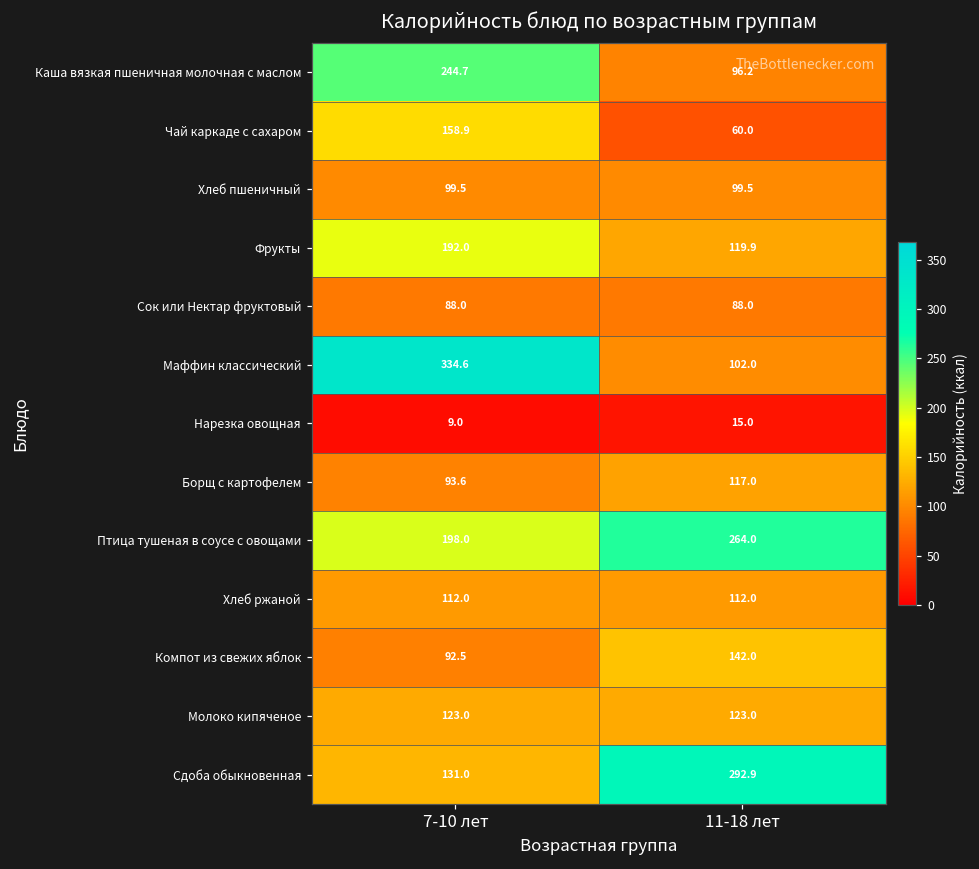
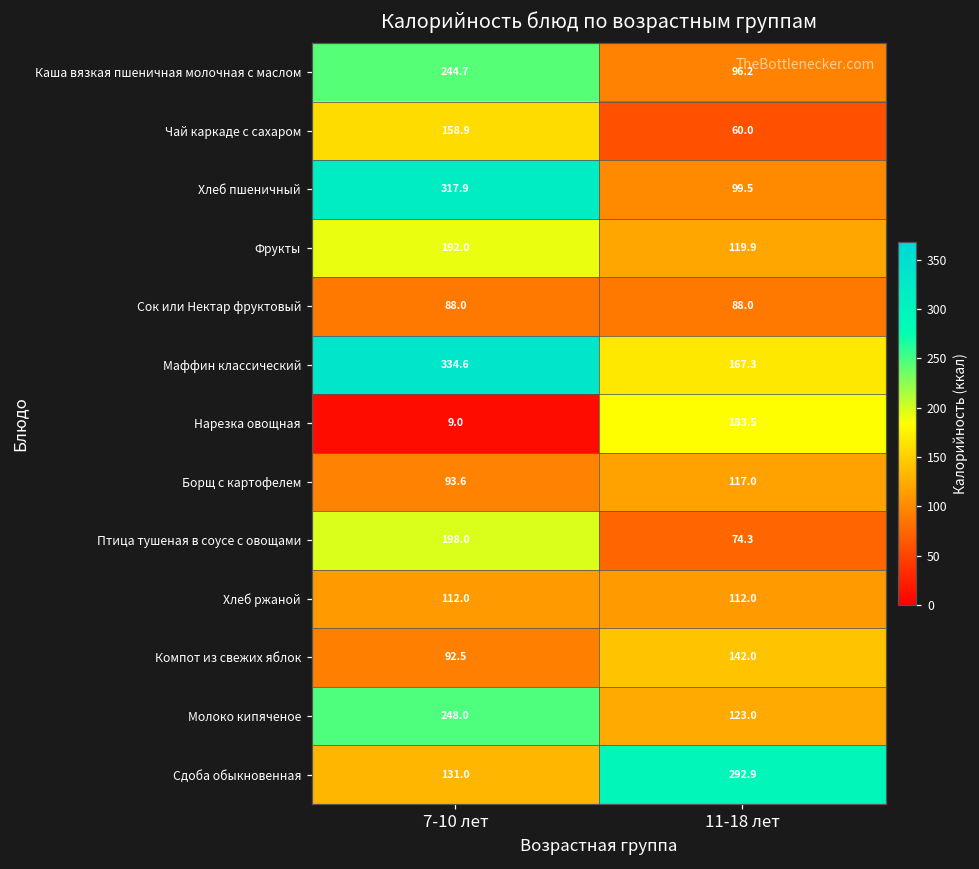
  {
    "Каша вязкая пшеничная молочная с маслом": {
      "7-10 лет": 244.7
    },
    "Чай каркаде с сахаром": {
      "7-10 лет": 158.9,
      "11-18 лет": 60.0
    },
    "Хлеб пшеничный": {
-     "7-10 лет": 99.5,
+     "7-10 лет": 317.9,
      "11-18 лет": 99.5
    },
    "Фрукты": {
      "7-10 лет": 192.0,
      "11-18 лет": 119.9
    },
    "Сок или Нектар фруктовый": {
      "7-10 лет": 88.0,
      "11-18 лет": 88.0
    },
    "Маффин классический": {
      "7-10 лет": 334.6,
-     "11-18 лет": 102.0
+     "11-18 лет": 167.3
    },
    "Нарезка овощная": {
      "7-10 лет": 9.0,
-     "11-18 лет": 15.0
+     "11-18 лет": 183.5
    },
    "Борщ с картофелем": {
      "7-10 лет": 93.6,
      "11-18 лет": 117.0
    },
    "Птица тушеная в соусе с овощами": {
      "7-10 лет": 198.0,
-     "11-18 лет": 264.0
+     "11-18 лет": 74.3
    },
    "Хлеб ржаной": {
      "7-10 лет": 112.0,
      "11-18 лет": 112.0
    },
    "Компот из свежих яблок": {
      "7-10 лет": 92.5,
      "11-18 лет": 142.0
    },
    "Молоко кипяченое": {
-     "7-10 лет": 123.0,
+     "7-10 лет": 248.0,
      "11-18 лет": 123.0
    },
    "Сдоба обыкновенная": {
      "7-10 лет": 131.0,
      "11-18 лет": 292.9
    }
  }
